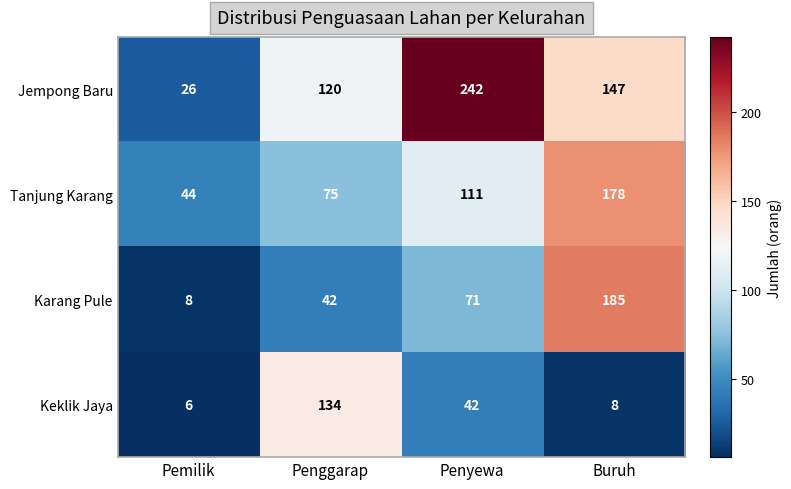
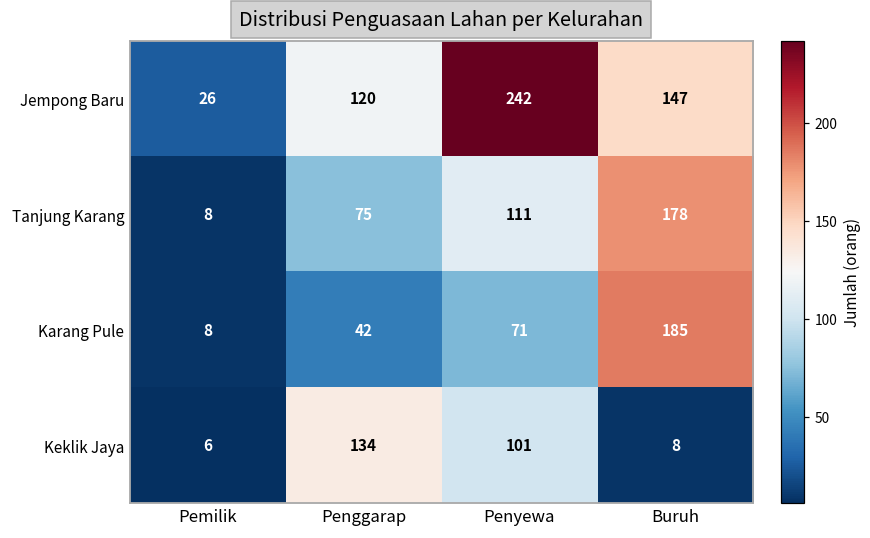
  {
    "Jempong Baru": {
      "Pemilik": 26,
      "Penggarap": 120,
      "Penyewa": 242,
      "Buruh": 147
    },
    "Tanjung Karang": {
-     "Pemilik": 44,
+     "Pemilik": 8,
      "Penggarap": 75,
      "Penyewa": 111,
      "Buruh": 178
    },
    "Karang Pule": {
      "Pemilik": 8,
      "Penggarap": 42,
      "Penyewa": 71,
      "Buruh": 185
    },
    "Keklik Jaya": {
      "Pemilik": 6,
      "Penggarap": 134,
-     "Penyewa": 42,
+     "Penyewa": 101,
      "Buruh": 8
    }
  }
